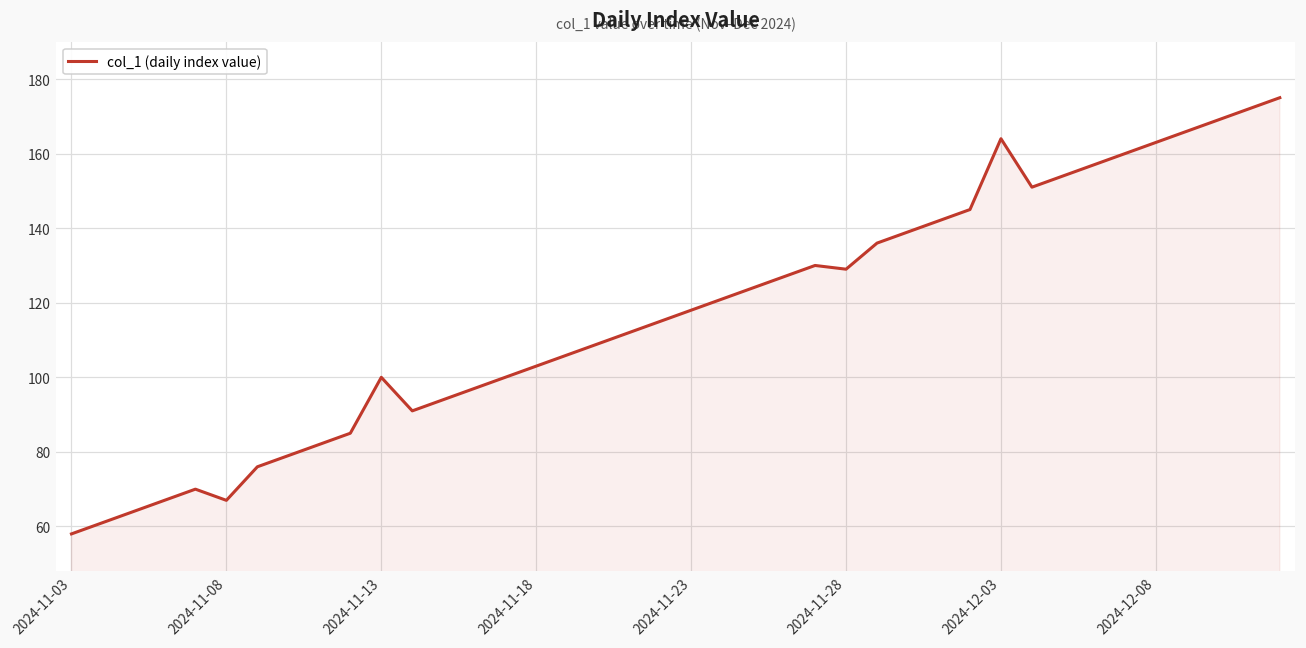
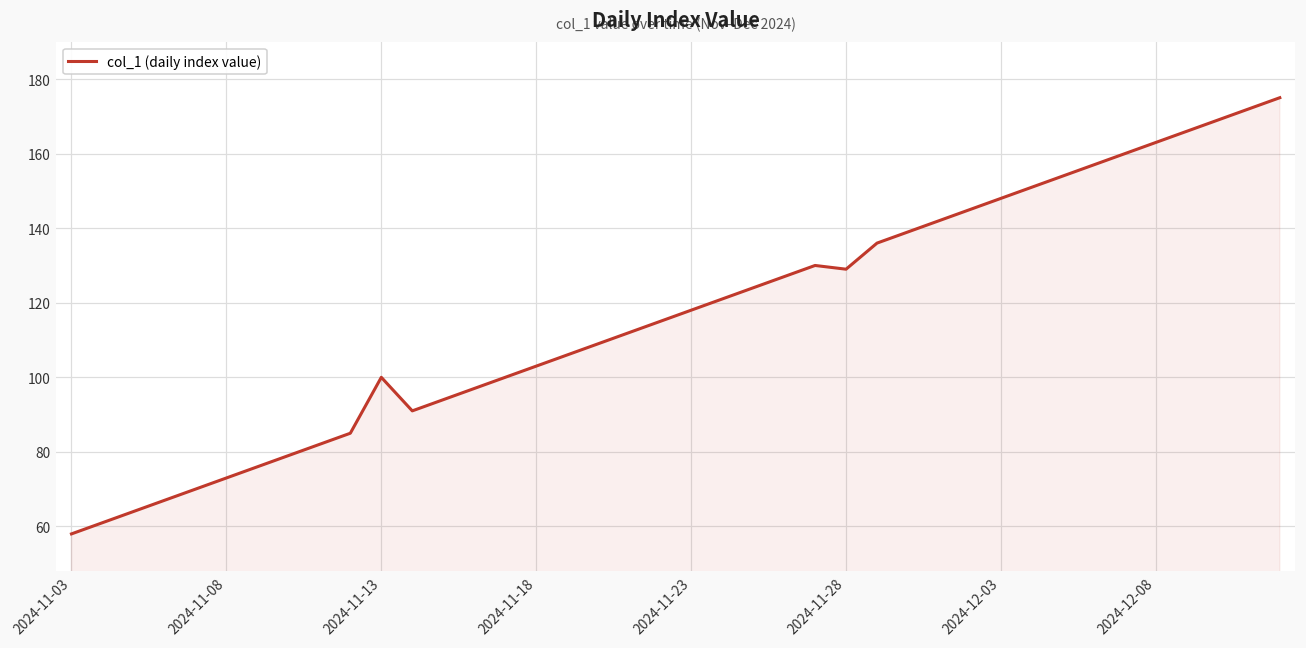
  {
    "2024-11-03": 58,
-   "2024-11-08": 67,
+   "2024-11-08": 73,
    "2024-11-13": 100,
    "2024-11-18": 103,
    "2024-11-23": 118,
    "2024-11-28": 129,
-   "2024-12-03": 164,
+   "2024-12-03": 148,
    "2024-12-08": 163
  }
